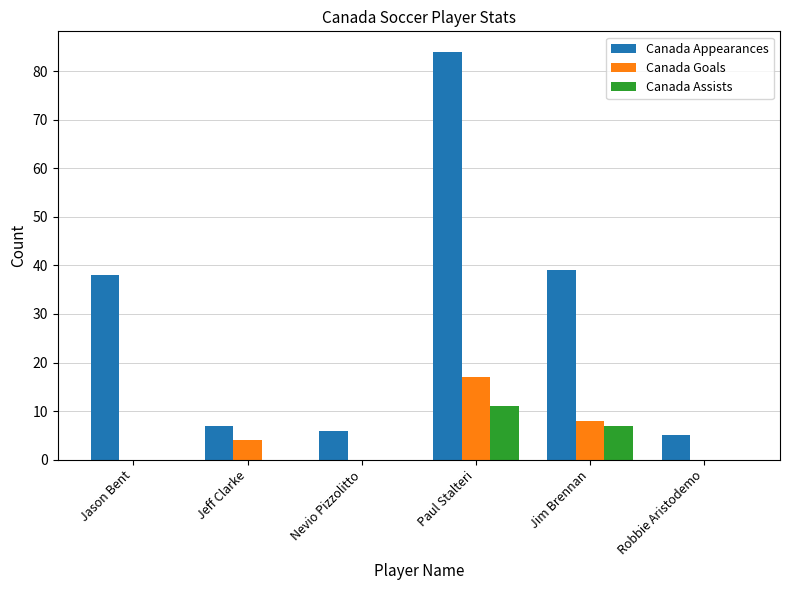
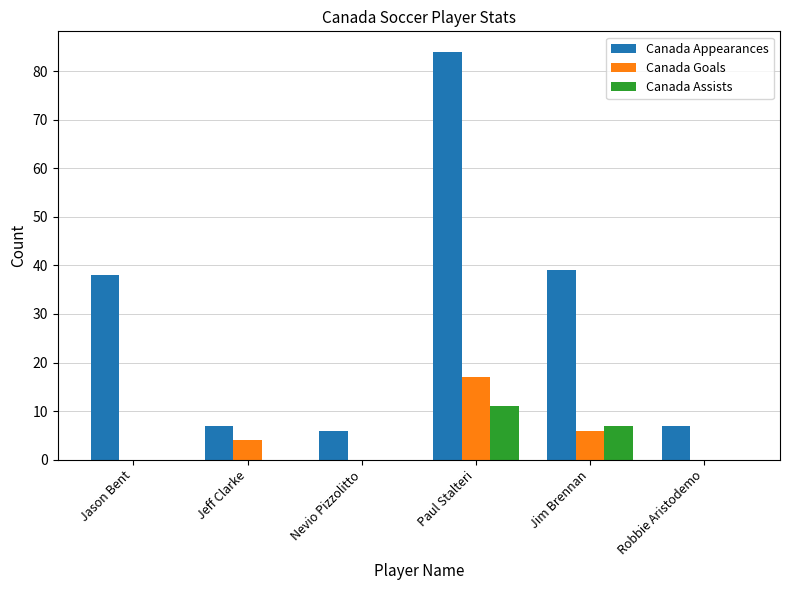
  {
    "Canada Appearances": {
      "Jason Bent": 38,
      "Jeff Clarke": 7,
      "Nevio Pizzolitto": 6,
      "Paul Stalteri": 84,
      "Jim Brennan": 39,
-     "Robbie Aristodemo": 5
+     "Robbie Aristodemo": 7
    },
    "Canada Goals": {
      "Jason Bent": 0,
      "Jeff Clarke": 4,
      "Nevio Pizzolitto": 0,
      "Paul Stalteri": 17,
-     "Jim Brennan": 8,
+     "Jim Brennan": 6,
      "Robbie Aristodemo": 0
    },
    "Canada Assists": {
      "Jason Bent": 0,
      "Jeff Clarke": 0,
      "Nevio Pizzolitto": 0,
      "Paul Stalteri": 11,
      "Jim Brennan": 7,
      "Robbie Aristodemo": 0
    }
  }
